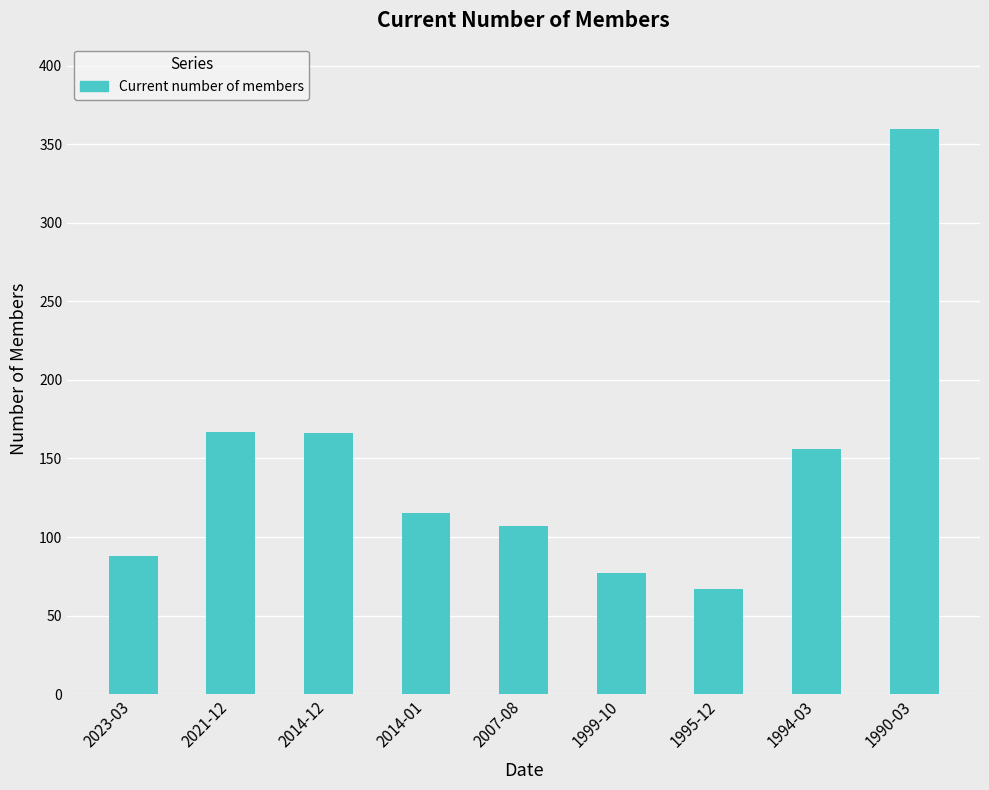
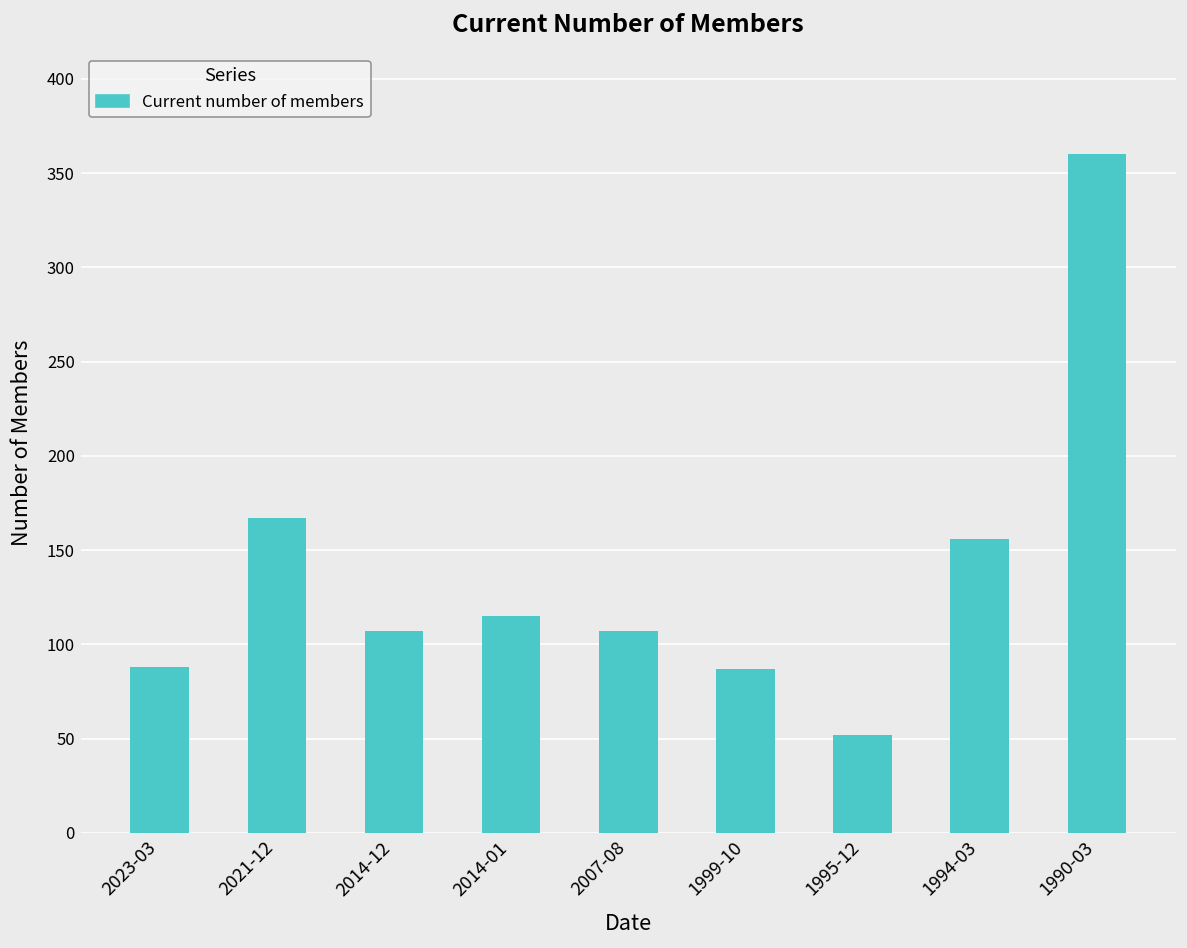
  {
    "2023-03": 88,
    "2021-12": 167,
-   "2014-12": 166,
+   "2014-12": 107,
    "2014-01": 115,
    "2007-08": 107,
-   "1999-10": 77,
-   "1995-12": 67,
+   "1999-10": 87,
+   "1995-12": 52,
    "1994-03": 156,
    "1990-03": 360
  }
